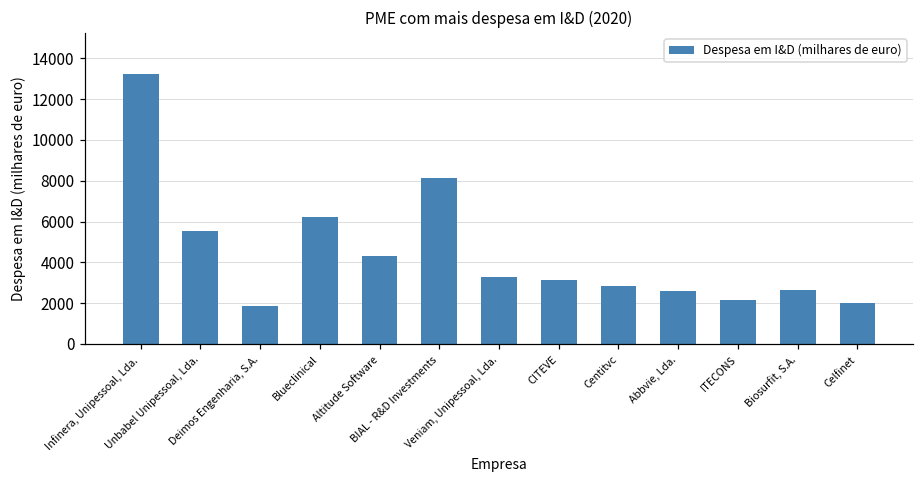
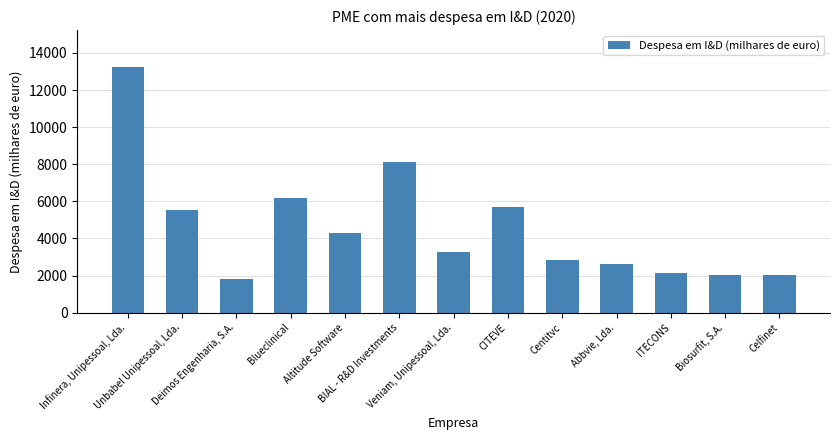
  {
    "Infinera, Unipessoal, Lda.": 13200,
    "Unbabel Unipessoal, Lda.": 5500,
    "Deimos Engenharia, S.A.": 1800,
    "Blueclinical": 6200,
    "Altitude Software": 4300,
    "BIAL - R&D Investments": 8100,
    "Veniam, Unipessoal, Lda.": 3300,
-   "CITEVE": 3100,
+   "CITEVE": 5700,
    "Centitvc": 2800,
    "Abbvie, Lda.": 2600,
    "ITECONS": 2100,
-   "Biosurfit, S.A.": 2600,
+   "Biosurfit, S.A.": 2000,
    "Celfinet": 2000
  }
